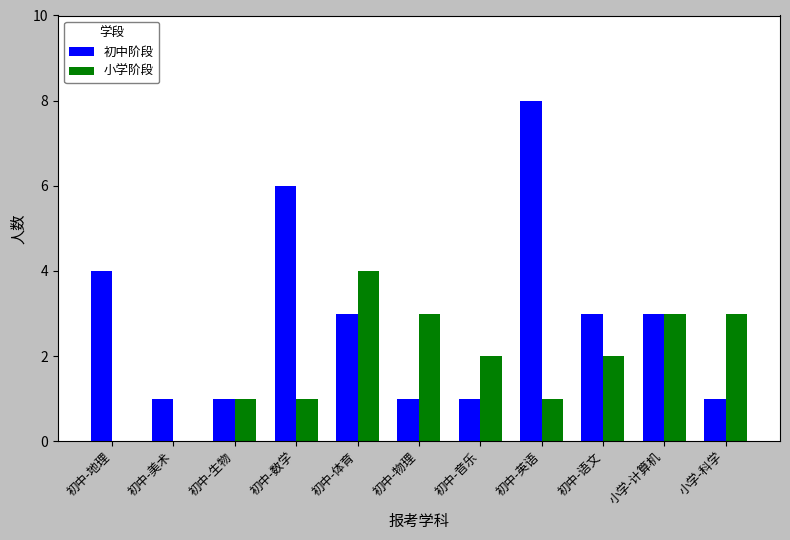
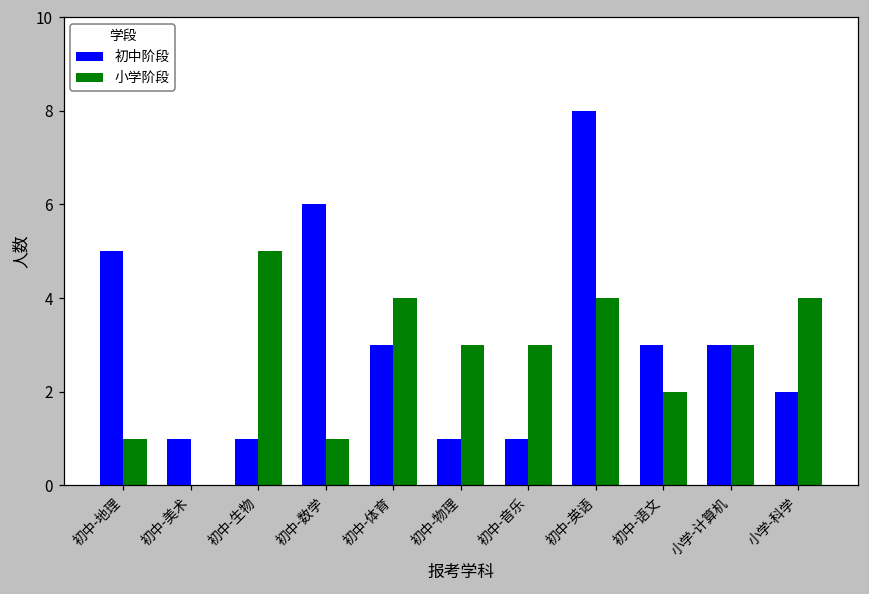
  {
    "初中阶段": {
-     "初中-地理": 4,
+     "初中-地理": 5,
      "初中-美术": 1,
      "初中-生物": 1,
      "初中-数学": 6,
      "初中-体育": 3,
      "初中-物理": 1,
      "初中-音乐": 1,
      "初中-英语": 8,
      "初中-语文": 3,
      "小学-计算机": 3,
-     "小学-科学": 1
+     "小学-科学": 2
    },
    "小学阶段": {
-     "初中-地理": 0,
+     "初中-地理": 1,
      "初中-美术": 0,
-     "初中-生物": 1,
+     "初中-生物": 5,
      "初中-数学": 1,
      "初中-体育": 4,
      "初中-物理": 3,
-     "初中-音乐": 2,
-     "初中-英语": 1,
+     "初中-音乐": 3,
+     "初中-英语": 4,
      "初中-语文": 2,
      "小学-计算机": 3,
-     "小学-科学": 3
+     "小学-科学": 4
    }
  }
